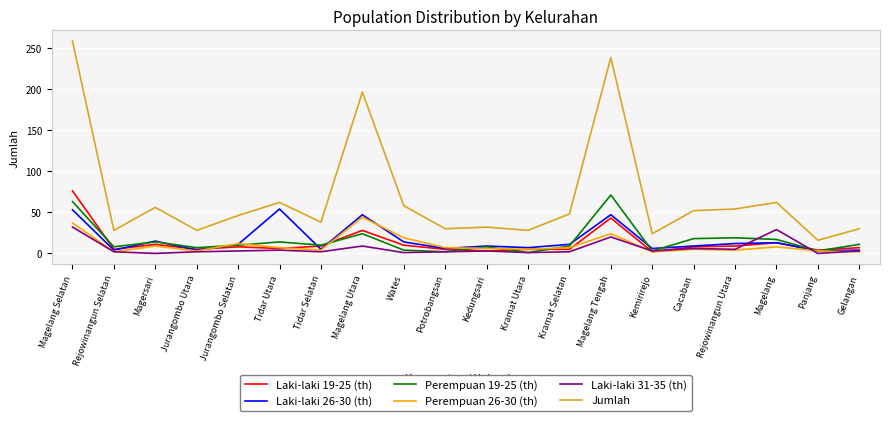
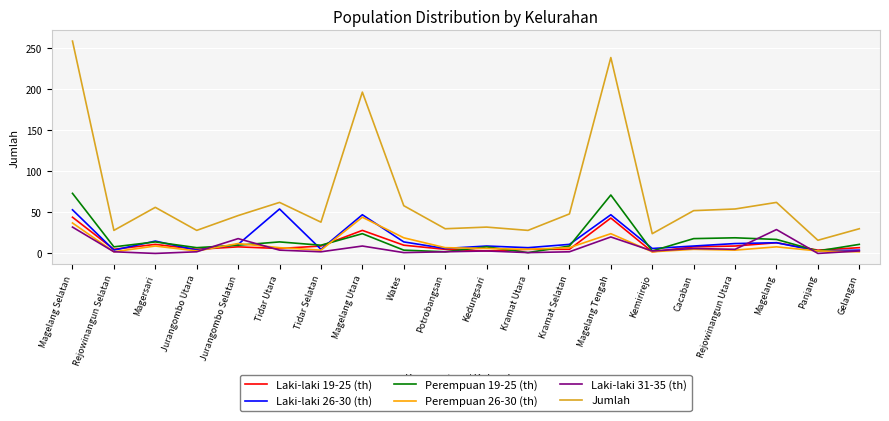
  {
    "Laki-laki 19-25 (th)": {
-     "Magelang Selatan": 80,
+     "Magelang Selatan": 40,
      "Magelang Utara": 30,
      "Wates": 10,
      "Magelang Tengah": 40
    },
    "Laki-laki 26-30 (th)": {
      "Magelang Selatan": 50,
      "Tidar Utara": 50,
      "Wates": 10,
      "Magelang Tengah": 50
    },
    "Perempuan 19-25 (th)": {
-     "Magelang Selatan": 60,
+     "Magelang Selatan": 70,
      "Tidar Utara": 10,
      "Magelang Utara": 20,
      "Magelang Tengah": 70,
      "Cacaban": 20,
      "Rejowinangun Utara": 20,
      "Magelang": 20,
      "Gelangan": 10
    },
    "Laki-laki 31-35 (th)": {
      "Magelang Selatan": 30,
      "Magersari": 0,
-     "Jurangombo Selatan": 0,
+     "Jurangombo Selatan": 20,
      "Magelang Utara": 10,
      "Magelang Tengah": 20,
      "Magelang": 30
    }
  }
